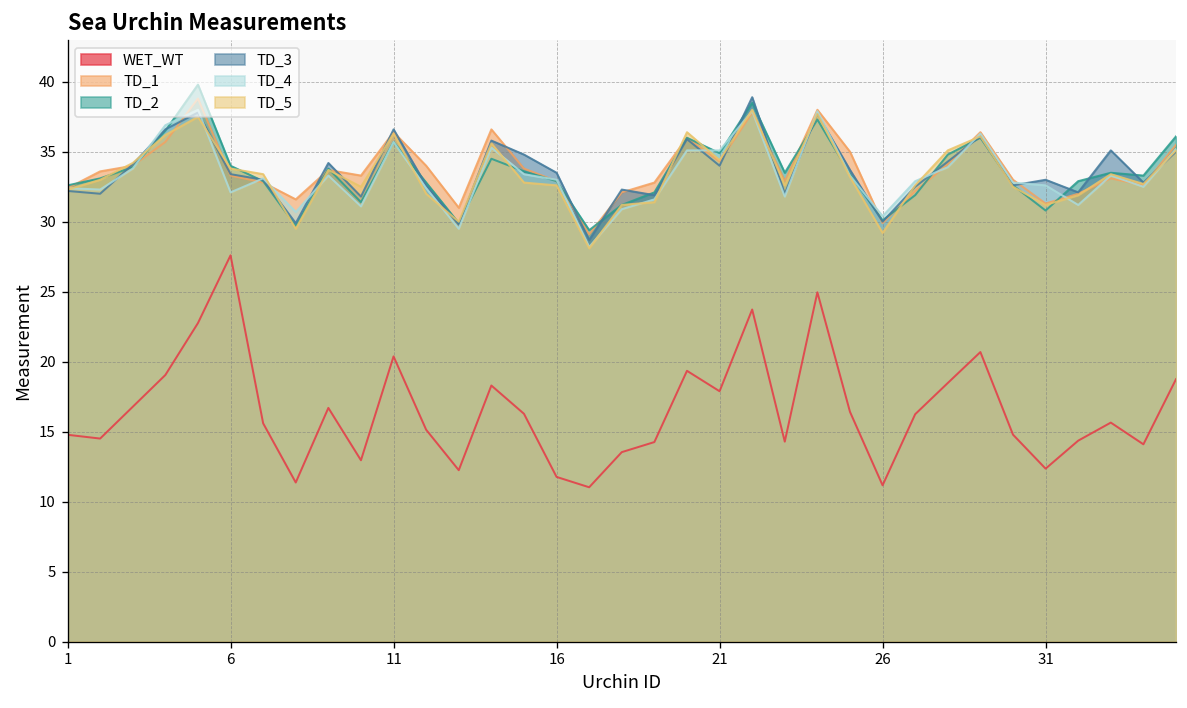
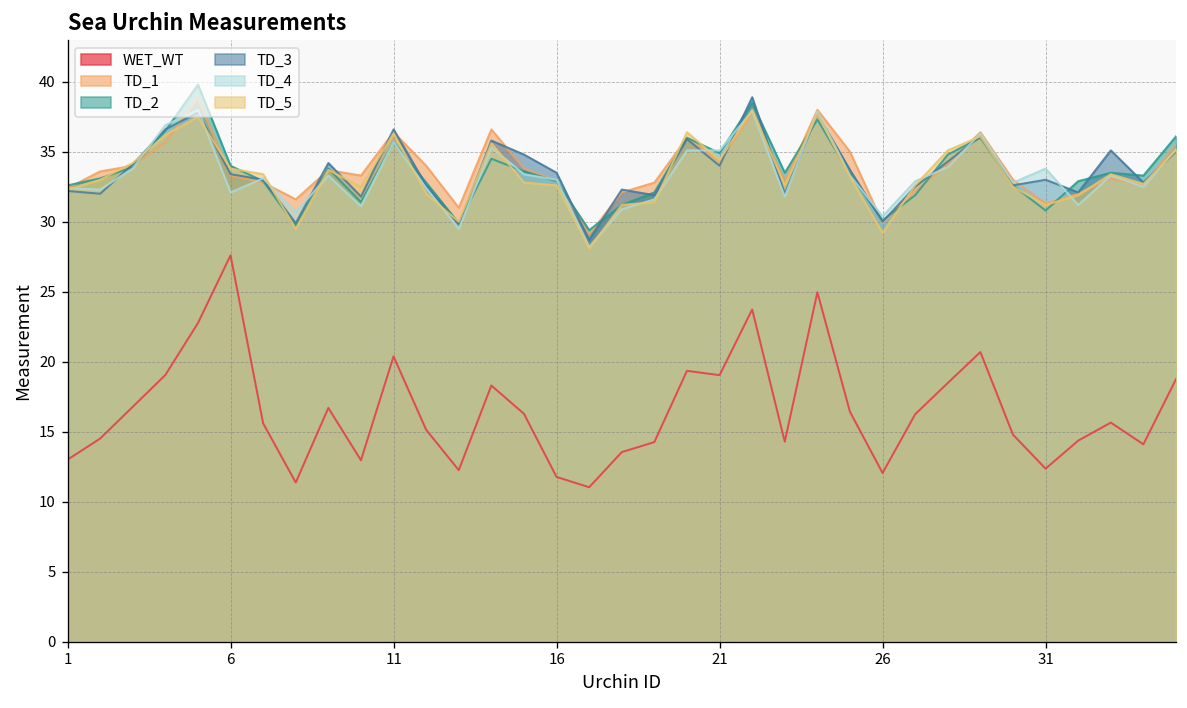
  {
    "WET_WT": {
-     "1": 14.8,
+     "1": 13.0,
      "6": 27.6,
      "11": 20.4,
      "16": 11.8,
-     "21": 17.9,
-     "26": 11.2,
+     "21": 19.0,
+     "26": 12.1,
      "31": 12.4
    },
    "TD_4": {
      "6": 32.1,
      "26": 30.4,
-     "31": 32.6
+     "31": 33.8
    }
  }
